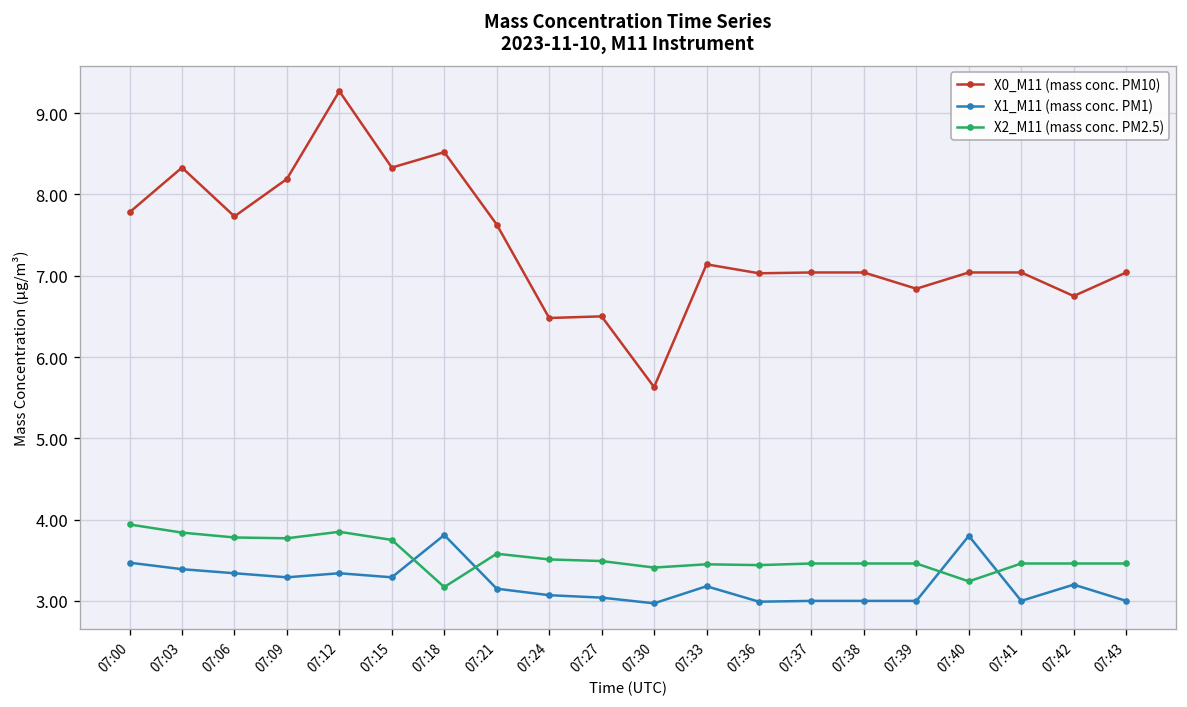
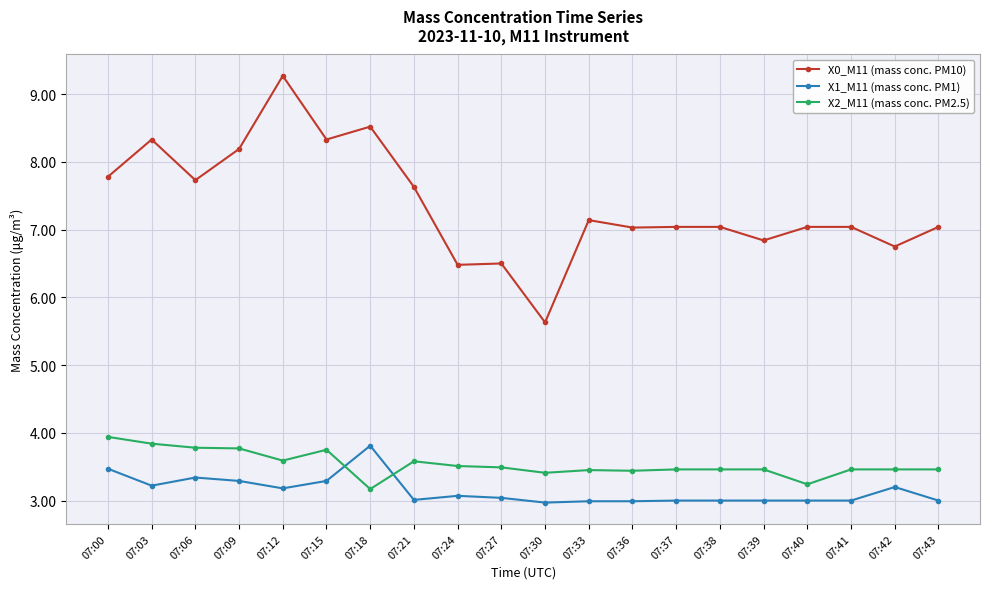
  {
    "X0_M11 (mass conc. PM10)": {
      "07:00": 7.8,
      "07:03": 8.3,
      "07:06": 7.7,
      "07:09": 8.2,
      "07:12": 9.3,
      "07:15": 8.3,
      "07:18": 8.5,
      "07:21": 7.6,
      "07:24": 6.5,
      "07:27": 6.5,
      "07:30": 5.6,
      "07:33": 7.1,
      "07:36": 7.0,
      "07:37": 7.0,
      "07:38": 7.0,
      "07:39": 6.8,
      "07:40": 7.0,
      "07:41": 7.0,
      "07:42": 6.8,
      "07:43": 7.0
    },
    "X1_M11 (mass conc. PM1)": {
      "07:00": 3.5,
-     "07:03": 3.4,
+     "07:03": 3.2,
      "07:06": 3.3,
      "07:09": 3.3,
-     "07:12": 3.3,
+     "07:12": 3.2,
      "07:15": 3.3,
      "07:18": 3.8,
-     "07:21": 3.2,
+     "07:21": 3.0,
      "07:24": 3.1,
      "07:27": 3.0,
      "07:30": 3.0,
-     "07:33": 3.2,
+     "07:33": 3.0,
      "07:36": 3.0,
      "07:37": 3.0,
      "07:38": 3.0,
      "07:39": 3.0,
-     "07:40": 3.8,
+     "07:40": 3.0,
      "07:41": 3.0,
      "07:42": 3.2,
      "07:43": 3.0
    },
    "X2_M11 (mass conc. PM2.5)": {
      "07:00": 3.9,
      "07:03": 3.8,
      "07:06": 3.8,
      "07:09": 3.8,
-     "07:12": 3.9,
+     "07:12": 3.6,
      "07:15": 3.8,
      "07:18": 3.2,
      "07:21": 3.6,
      "07:24": 3.5,
      "07:27": 3.5,
      "07:30": 3.4,
      "07:33": 3.5,
      "07:36": 3.4,
      "07:37": 3.5,
      "07:38": 3.5,
      "07:39": 3.5,
      "07:40": 3.2,
      "07:41": 3.5,
      "07:42": 3.5,
      "07:43": 3.5
    }
  }
